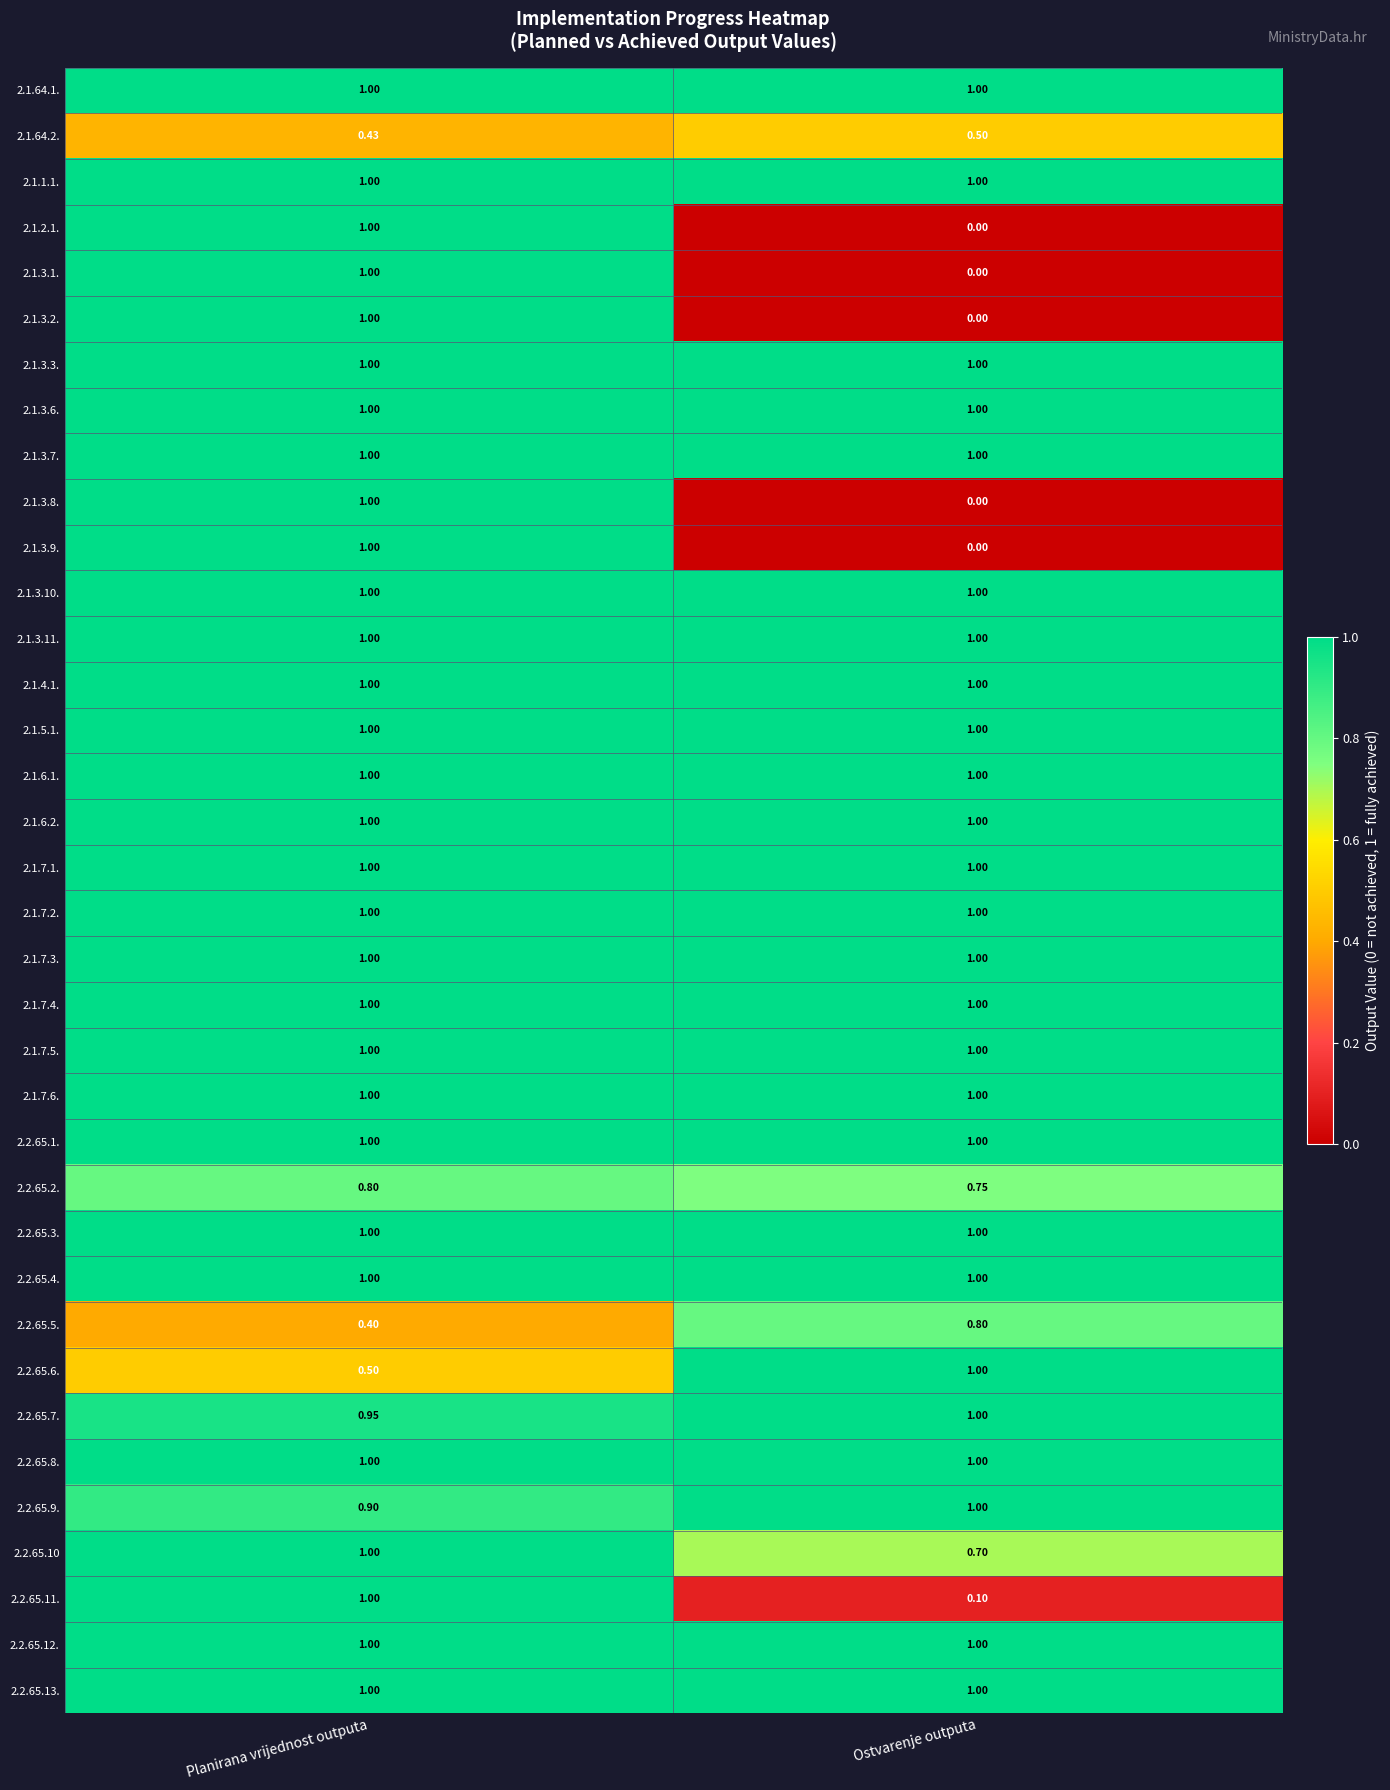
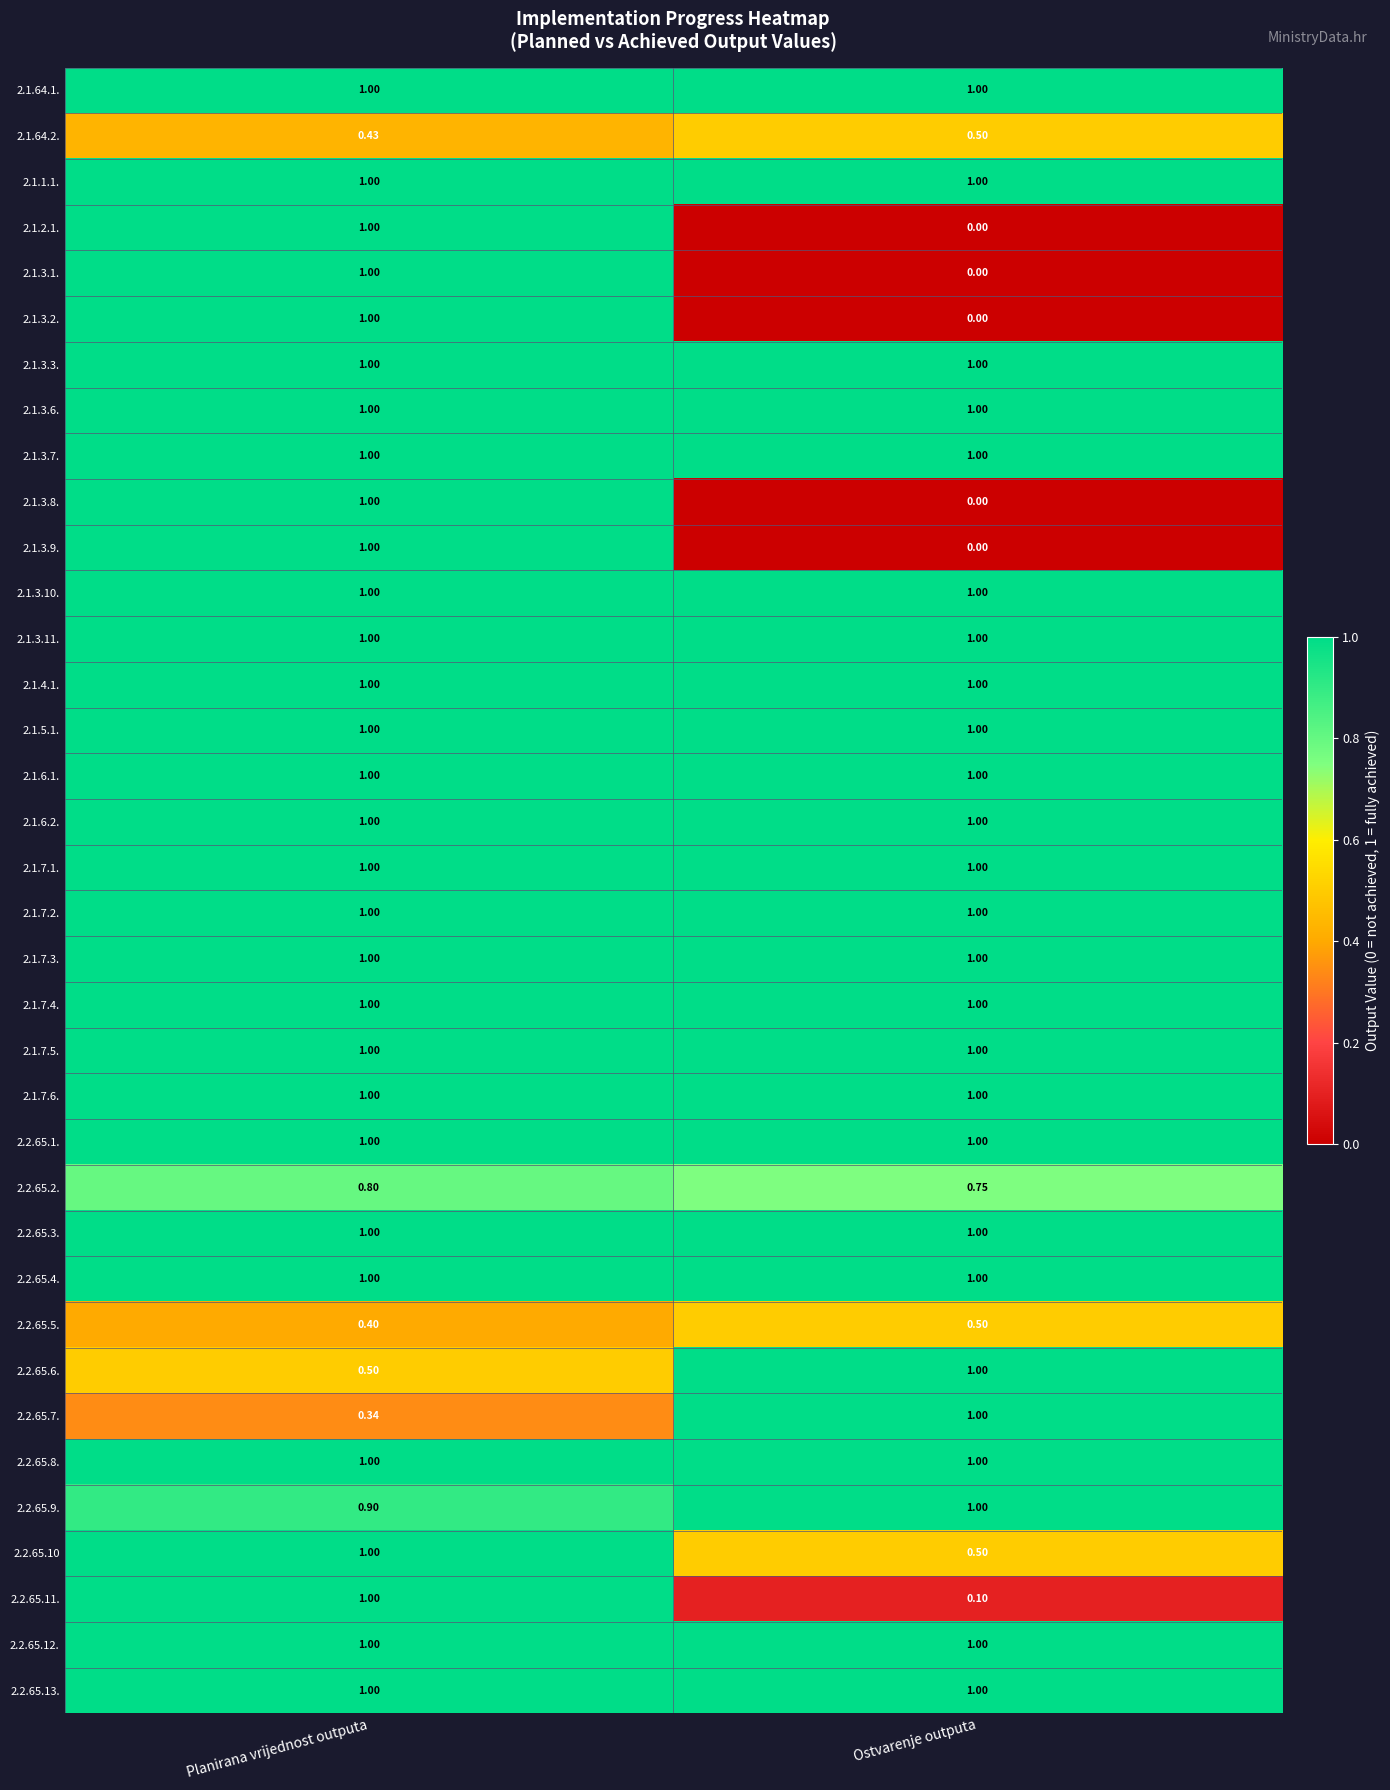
  {
    "2.1.64.1.": {
      "Planirana vrijednost outputa": 1.00,
      "Ostvarenje outputa": 1.00
    },
    "2.1.64.2.": {
      "Planirana vrijednost outputa": 0.43,
      "Ostvarenje outputa": 0.50
    },
    "2.1.1.1.": {
      "Planirana vrijednost outputa": 1.00,
      "Ostvarenje outputa": 1.00
    },
    "2.1.2.1.": {
      "Planirana vrijednost outputa": 1.00,
      "Ostvarenje outputa": 0.00
    },
    "2.1.3.1.": {
      "Planirana vrijednost outputa": 1.00,
      "Ostvarenje outputa": 0.00
    },
    "2.1.3.2.": {
      "Planirana vrijednost outputa": 1.00,
      "Ostvarenje outputa": 0.00
    },
    "2.1.3.3.": {
      "Planirana vrijednost outputa": 1.00,
      "Ostvarenje outputa": 1.00
    },
    "2.1.3.6.": {
      "Planirana vrijednost outputa": 1.00,
      "Ostvarenje outputa": 1.00
    },
    "2.1.3.7.": {
      "Planirana vrijednost outputa": 1.00,
      "Ostvarenje outputa": 1.00
    },
    "2.1.3.8.": {
      "Planirana vrijednost outputa": 1.00,
      "Ostvarenje outputa": 0.00
    },
    "2.1.3.9.": {
      "Planirana vrijednost outputa": 1.00,
      "Ostvarenje outputa": 0.00
    },
    "2.1.3.10.": {
      "Planirana vrijednost outputa": 1.00,
      "Ostvarenje outputa": 1.00
    },
    "2.1.3.11.": {
      "Planirana vrijednost outputa": 1.00,
      "Ostvarenje outputa": 1.00
    },
    "2.1.4.1.": {
      "Planirana vrijednost outputa": 1.00,
      "Ostvarenje outputa": 1.00
    },
    "2.1.5.1.": {
      "Planirana vrijednost outputa": 1.00,
      "Ostvarenje outputa": 1.00
    },
    "2.1.6.1.": {
      "Planirana vrijednost outputa": 1.00,
      "Ostvarenje outputa": 1.00
    },
    "2.1.6.2.": {
      "Planirana vrijednost outputa": 1.00,
      "Ostvarenje outputa": 1.00
    },
    "2.1.7.1.": {
      "Planirana vrijednost outputa": 1.00,
      "Ostvarenje outputa": 1.00
    },
    "2.1.7.2.": {
      "Planirana vrijednost outputa": 1.00,
      "Ostvarenje outputa": 1.00
    },
    "2.1.7.3.": {
      "Planirana vrijednost outputa": 1.00,
      "Ostvarenje outputa": 1.00
    },
    "2.1.7.4.": {
      "Planirana vrijednost outputa": 1.00,
      "Ostvarenje outputa": 1.00
    },
    "2.1.7.5.": {
      "Planirana vrijednost outputa": 1.00,
      "Ostvarenje outputa": 1.00
    },
    "2.1.7.6.": {
      "Planirana vrijednost outputa": 1.00,
      "Ostvarenje outputa": 1.00
    },
    "2.2.65.1.": {
      "Planirana vrijednost outputa": 1.00,
      "Ostvarenje outputa": 1.00
    },
    "2.2.65.2.": {
      "Planirana vrijednost outputa": 0.80,
      "Ostvarenje outputa": 0.75
    },
    "2.2.65.3.": {
      "Planirana vrijednost outputa": 1.00,
      "Ostvarenje outputa": 1.00
    },
    "2.2.65.4.": {
      "Planirana vrijednost outputa": 1.00,
      "Ostvarenje outputa": 1.00
    },
    "2.2.65.5.": {
      "Planirana vrijednost outputa": 0.40,
-     "Ostvarenje outputa": 0.80
+     "Ostvarenje outputa": 0.50
    },
    "2.2.65.6.": {
      "Planirana vrijednost outputa": 0.50,
      "Ostvarenje outputa": 1.00
    },
    "2.2.65.7.": {
-     "Planirana vrijednost outputa": 0.95,
+     "Planirana vrijednost outputa": 0.34,
      "Ostvarenje outputa": 1.00
    },
    "2.2.65.8.": {
      "Planirana vrijednost outputa": 1.00,
      "Ostvarenje outputa": 1.00
    },
    "2.2.65.9.": {
      "Planirana vrijednost outputa": 0.90,
      "Ostvarenje outputa": 1.00
    },
    "2.2.65.10": {
      "Planirana vrijednost outputa": 1.00,
-     "Ostvarenje outputa": 0.70
+     "Ostvarenje outputa": 0.50
    },
    "2.2.65.11.": {
      "Planirana vrijednost outputa": 1.00,
      "Ostvarenje outputa": 0.10
    },
    "2.2.65.12.": {
      "Planirana vrijednost outputa": 1.00,
      "Ostvarenje outputa": 1.00
    },
    "2.2.65.13.": {
      "Planirana vrijednost outputa": 1.00,
      "Ostvarenje outputa": 1.00
    }
  }
